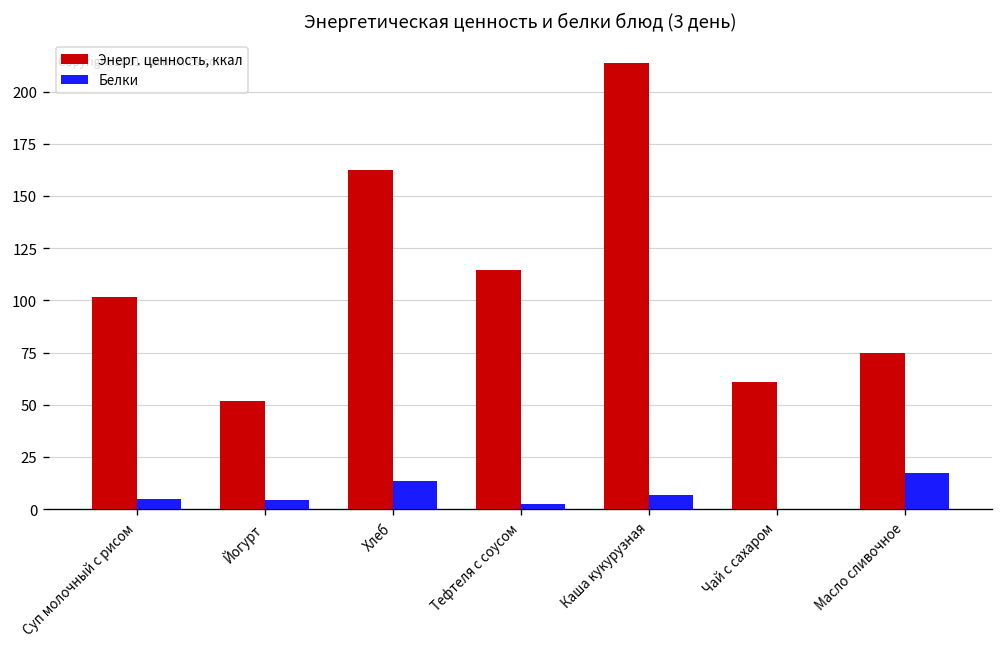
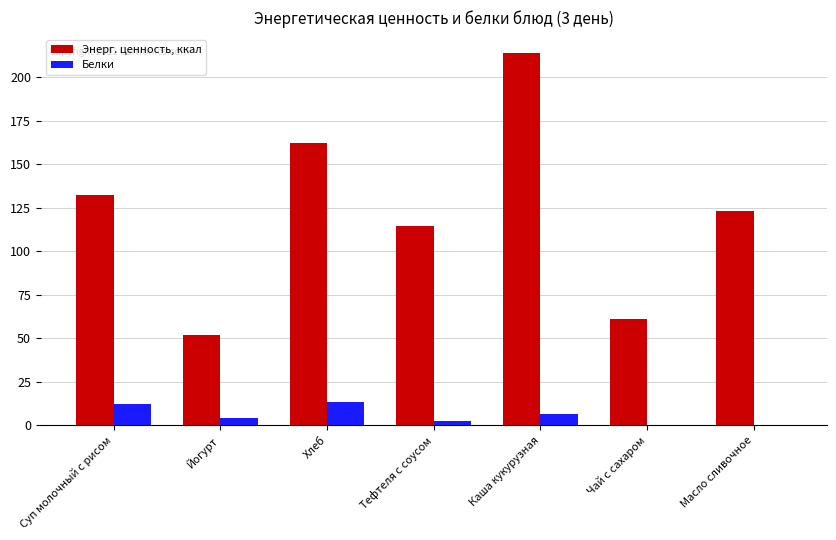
  {
    "Энерг. ценность, ккал": {
-     "Суп молочный с рисом": 101,
+     "Суп молочный с рисом": 132,
      "Йогурт": 52,
      "Хлеб": 162,
      "Тефтеля с соусом": 114,
      "Каша кукурузная": 214,
      "Чай с сахаром": 61,
-     "Масло сливочное": 75
+     "Масло сливочное": 123
    },
    "Белки": {
-     "Суп молочный с рисом": 5,
+     "Суп молочный с рисом": 12,
      "Йогурт": 4,
      "Хлеб": 14,
      "Тефтеля с соусом": 2,
      "Каша кукурузная": 7,
      "Чай с сахаром": 0,
-     "Масло сливочное": 17
+     "Масло сливочное": 0
    }
  }
